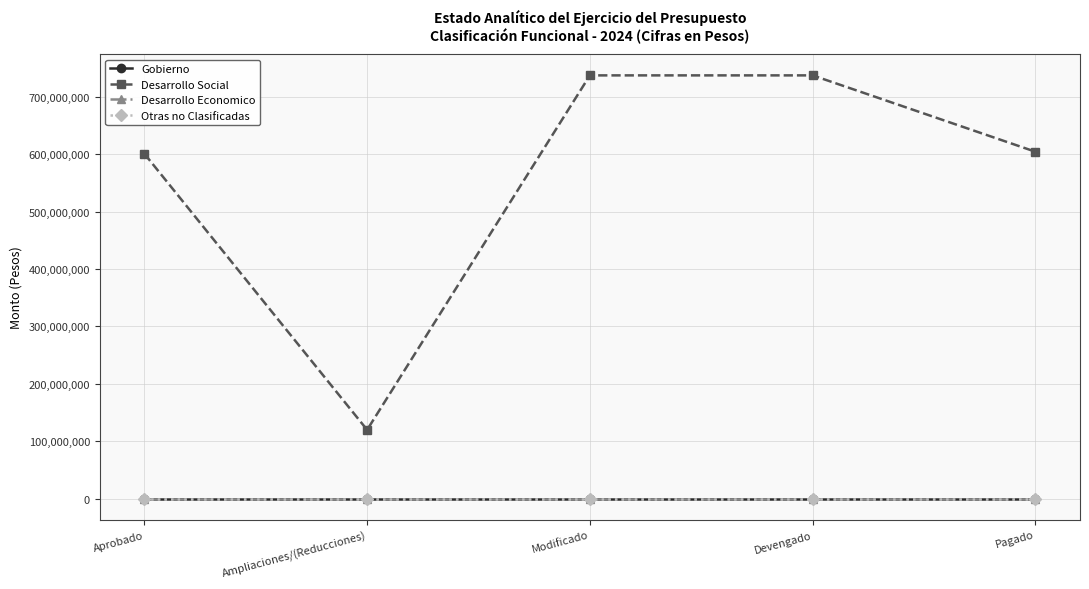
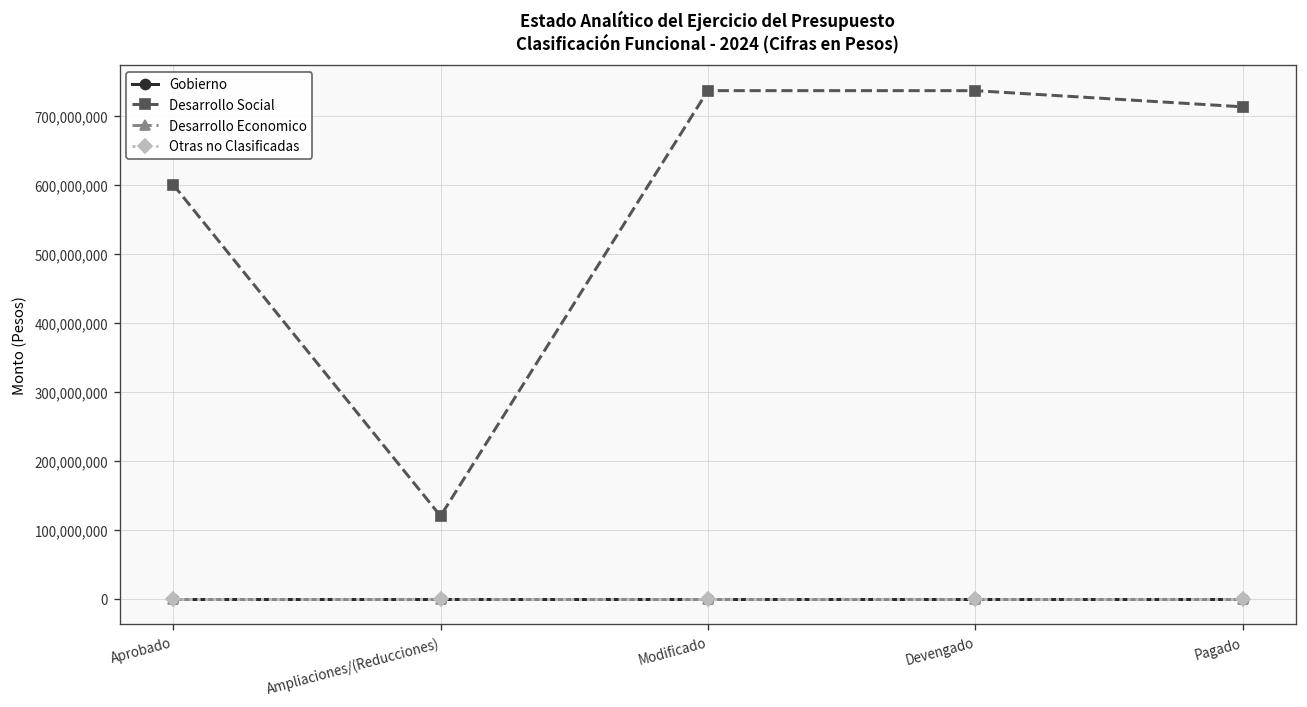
  {
    "Otras no Clasificadas": {
      "Aprobado": "0",
      "Ampliaciones/(Reducciones)": "0",
      "Modificado": "0",
      "Devengado": "0",
      "Pagado": "0"
    },
    "Desarrollo Social": {
      "Aprobado": "600,000,000",
      "Ampliaciones/(Reducciones)": "120,000,000",
      "Modificado": "740,000,000",
      "Devengado": "740,000,000",
-     "Pagado": "600,000,000"
+     "Pagado": "710,000,000"
    }
  }
